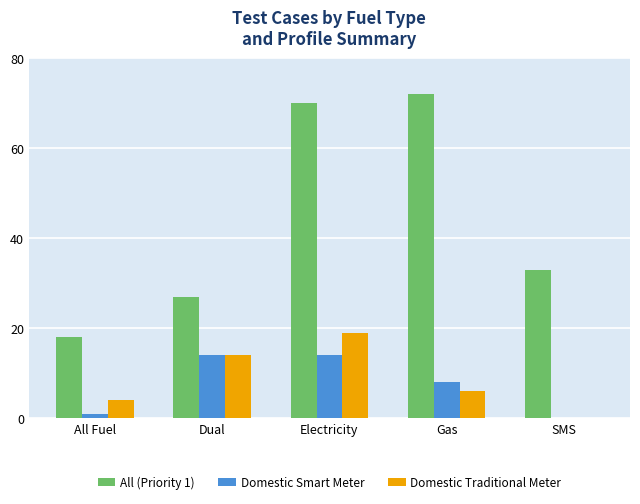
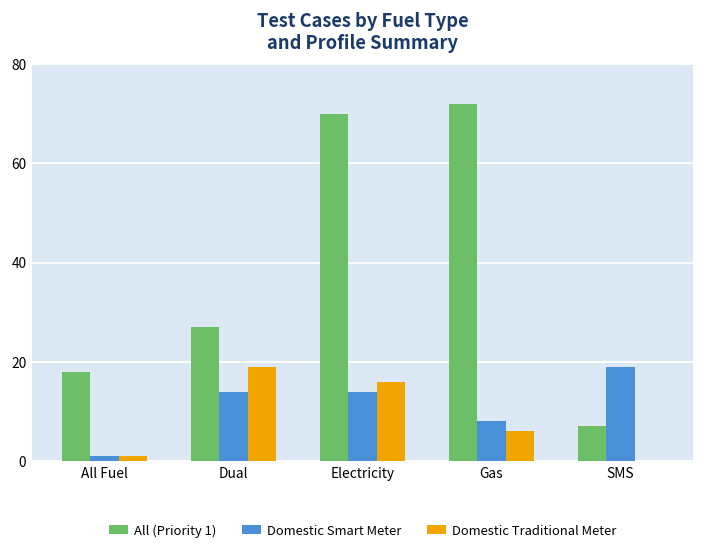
  {
    "All (Priority 1)": {
      "All Fuel": 18,
      "Dual": 27,
      "Electricity": 70,
      "Gas": 72,
-     "SMS": 33
+     "SMS": 7
    },
    "Domestic Smart Meter": {
      "All Fuel": 1,
      "Dual": 14,
      "Electricity": 14,
      "Gas": 8,
-     "SMS": 0
+     "SMS": 19
    },
    "Domestic Traditional Meter": {
-     "All Fuel": 4,
-     "Dual": 14,
-     "Electricity": 19,
+     "All Fuel": 1,
+     "Dual": 19,
+     "Electricity": 16,
      "Gas": 6,
      "SMS": 0
    }
  }
